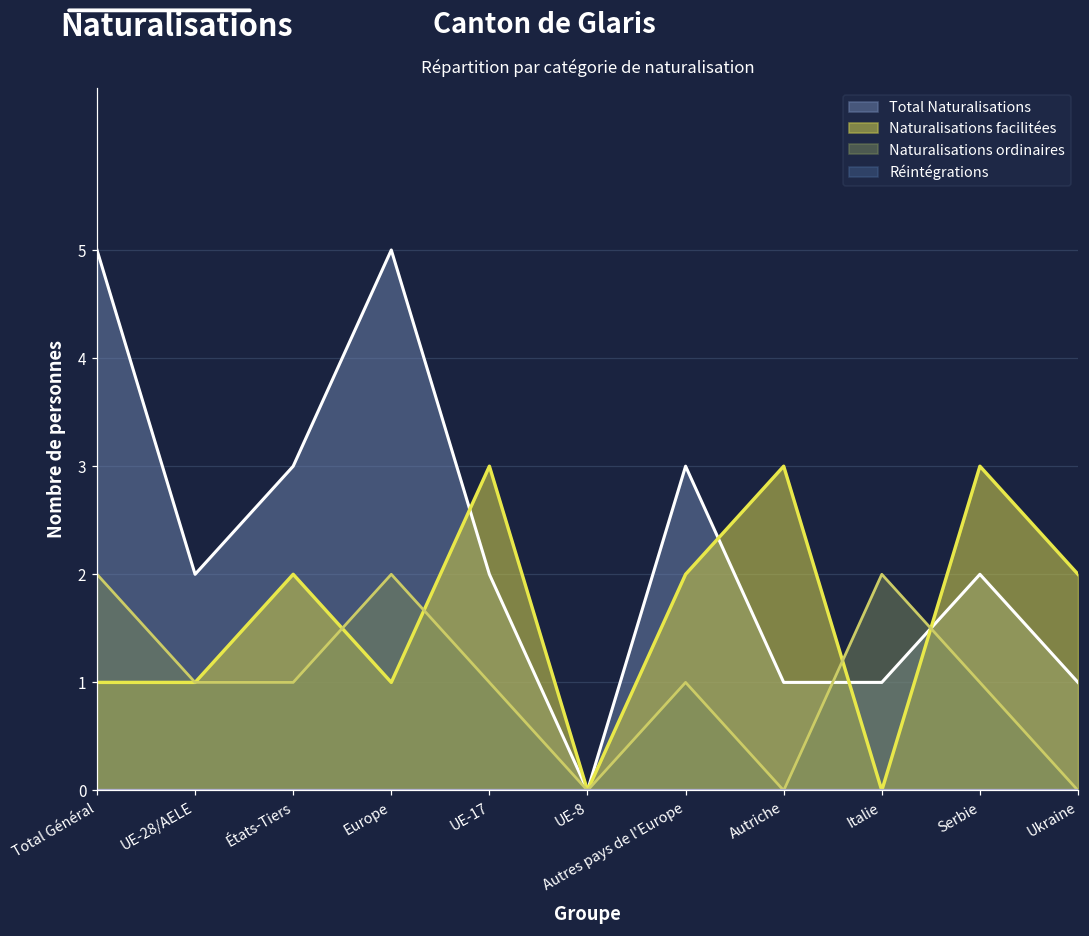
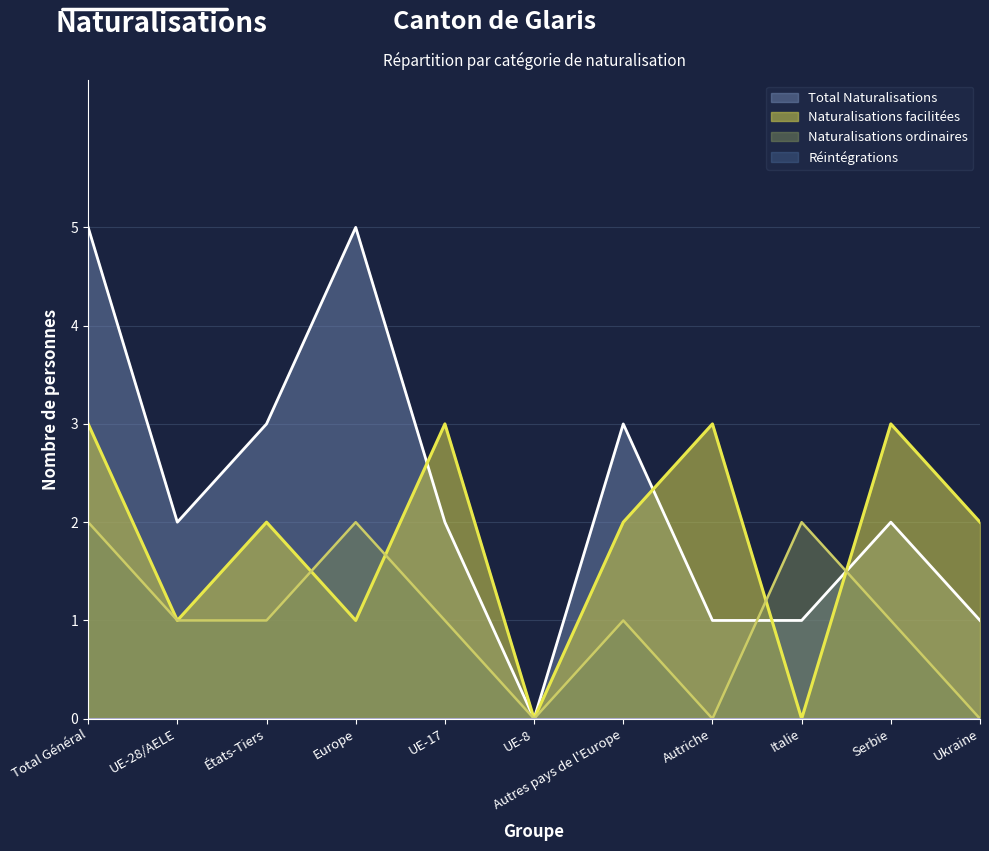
  {
    "Naturalisations facilitées": {
-     "Total Général": 1,
+     "Total Général": 3,
      "États-Tiers": 2,
      "Europe": 1,
      "UE-17": 3,
      "Autres pays de l'Europe": 2,
      "Autriche": 3,
      "Serbie": 3,
      "Ukraine": 2
    },
    "Naturalisations ordinaires": {
      "Total Général": 2,
      "États-Tiers": 1,
      "Europe": 2,
      "UE-17": 1,
      "Autres pays de l'Europe": 1,
      "Italie": 2,
      "Serbie": 1
    }
  }
